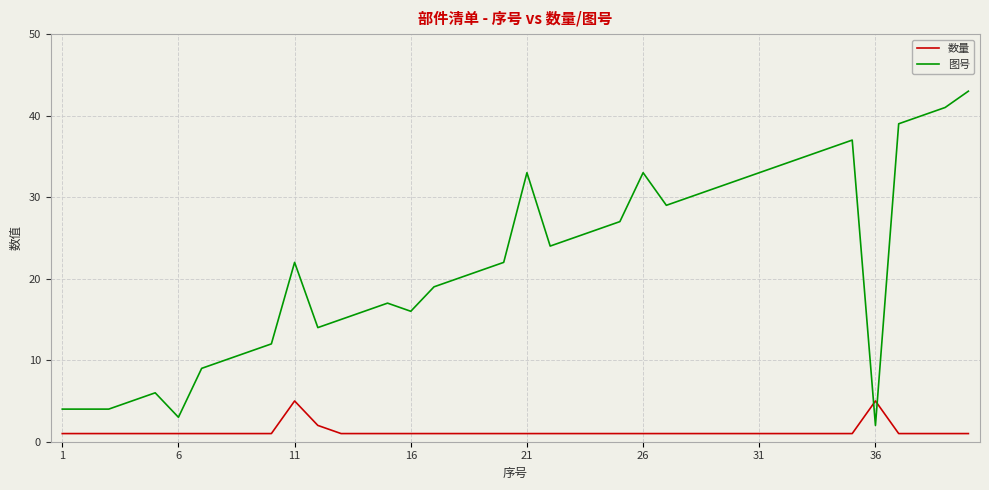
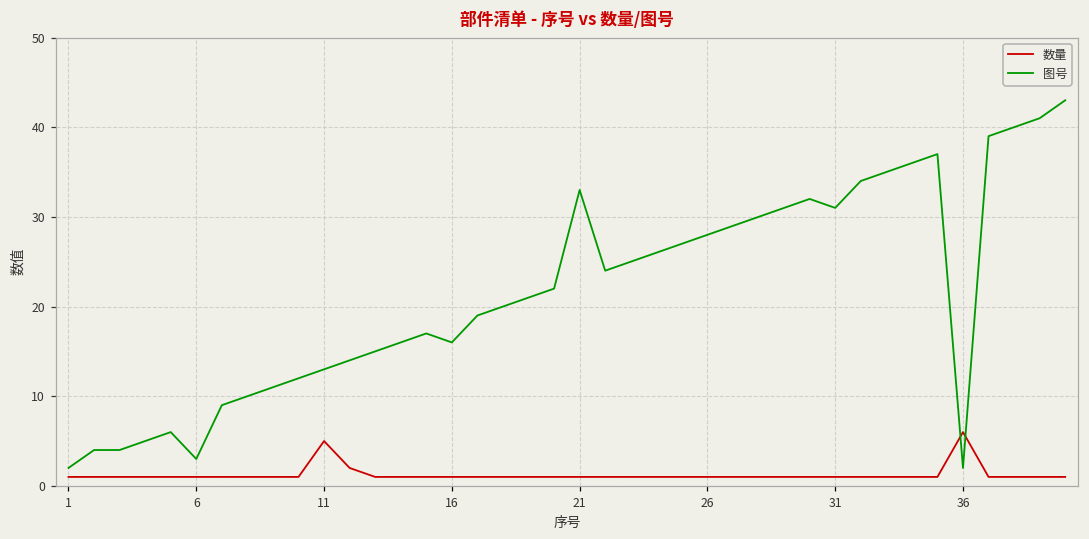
  {
    "数量": {
      "1": 1,
      "6": 1,
      "11": 5,
      "16": 1,
      "21": 1,
      "26": 1,
      "31": 1,
-     "36": 5
+     "36": 6
    },
    "图号": {
-     "1": 4,
+     "1": 2,
      "6": 3,
-     "11": 22,
+     "11": 13,
      "16": 16,
      "21": 33,
-     "26": 33,
-     "31": 33,
+     "26": 28,
+     "31": 31,
      "36": 2
    }
  }
